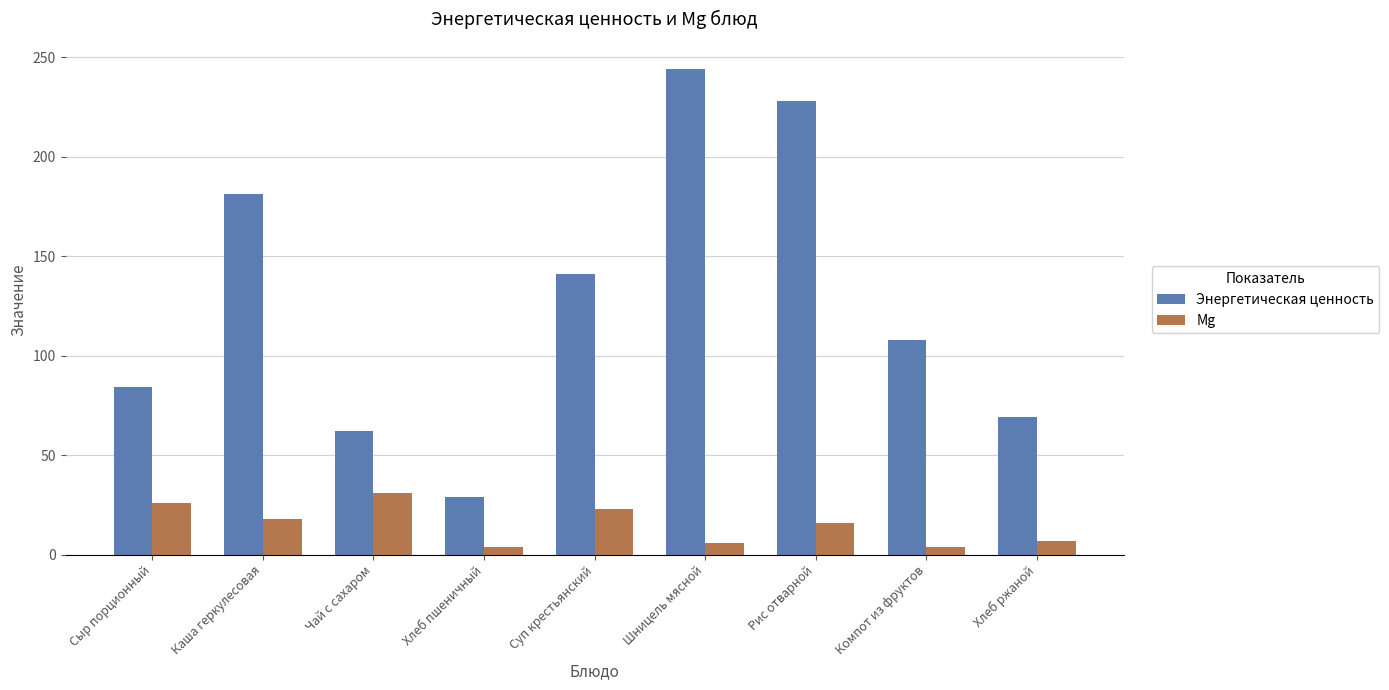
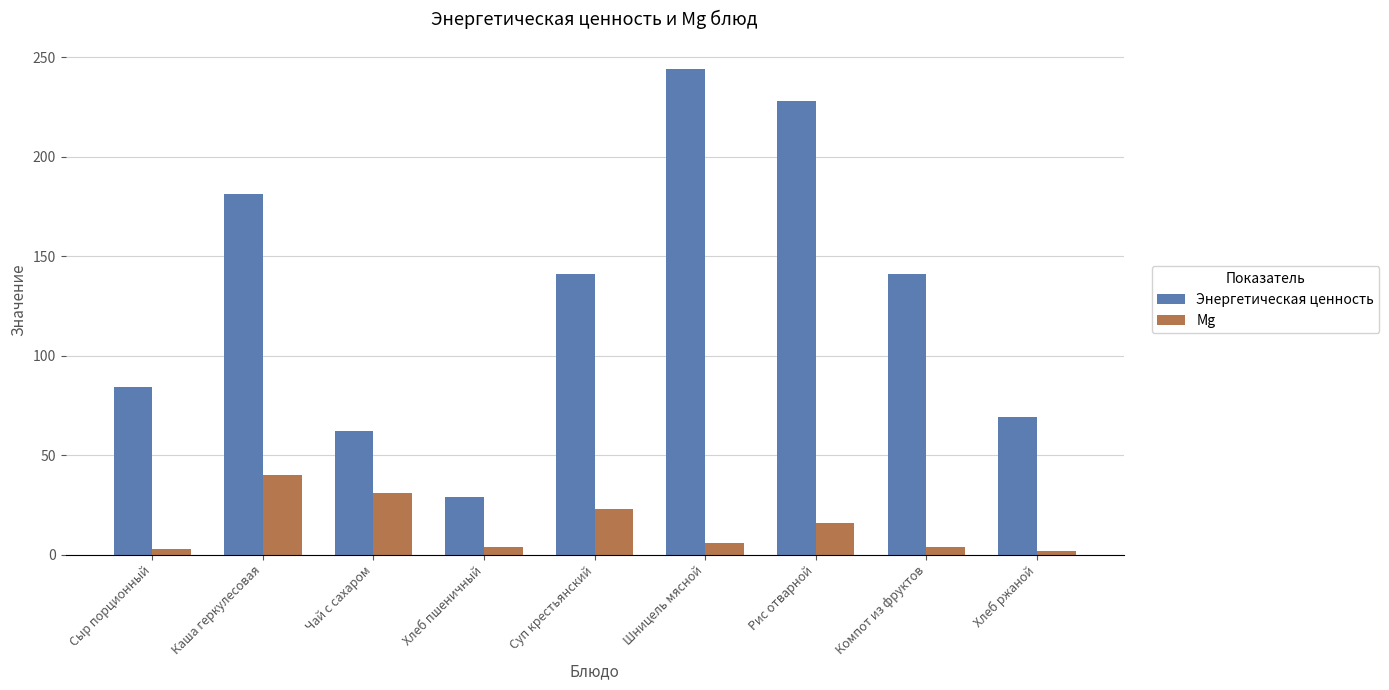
  {
    "Энергетическая ценность": {
      "Сыр порционный": 84,
      "Каша геркулесовая": 181,
      "Чай с сахаром": 62,
      "Хлеб пшеничный": 29,
      "Суп крестьянский": 141,
      "Шницель мясной": 244,
      "Рис отварной": 228,
-     "Компот из фруктов": 108,
+     "Компот из фруктов": 141,
      "Хлеб ржаной": 69
    },
    "Mg": {
-     "Сыр порционный": 26,
-     "Каша геркулесовая": 18,
+     "Сыр порционный": 3,
+     "Каша геркулесовая": 40,
      "Чай с сахаром": 31,
      "Хлеб пшеничный": 4,
      "Суп крестьянский": 23,
      "Шницель мясной": 6,
      "Рис отварной": 16,
      "Компот из фруктов": 4,
-     "Хлеб ржаной": 7
+     "Хлеб ржаной": 2
    }
  }
